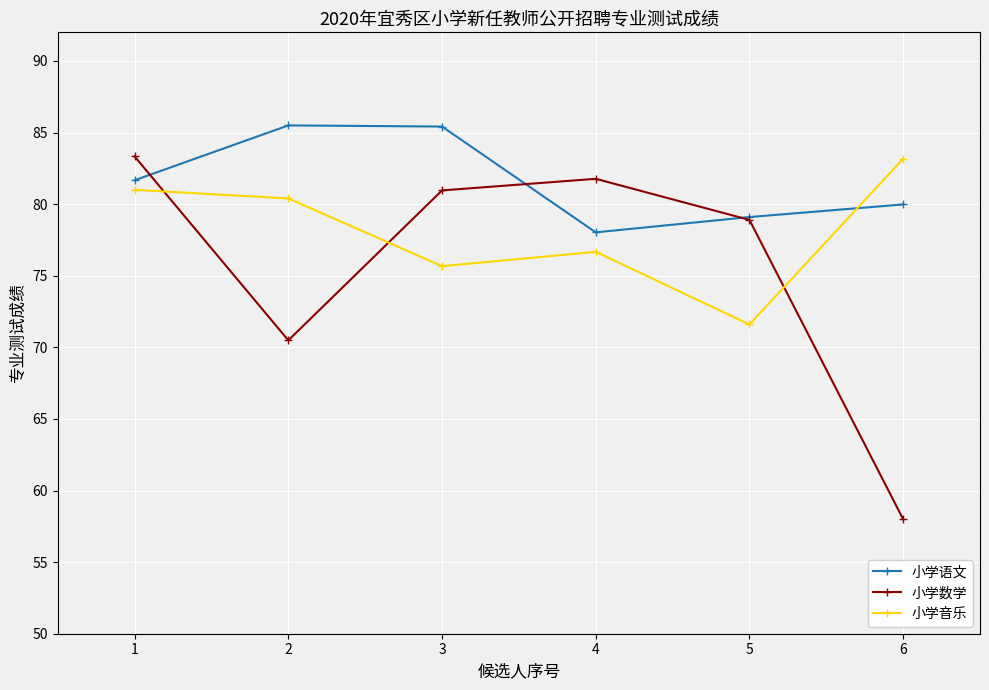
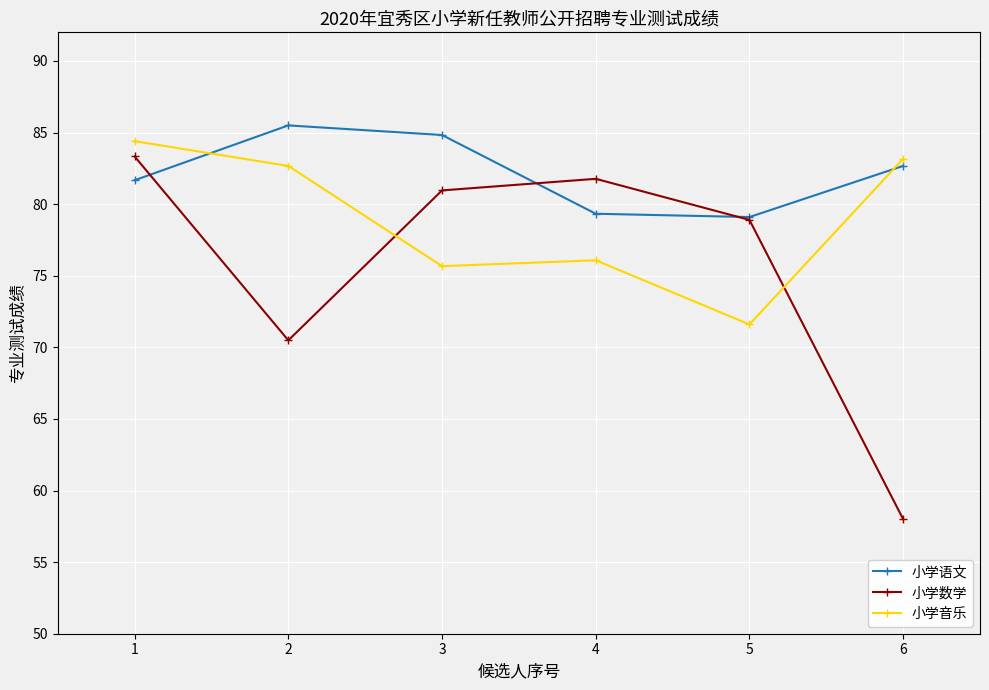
  {
    "小学语文": {
      "1": 81.7,
      "2": 85.5,
-     "3": 85.4,
-     "4": 78.0,
+     "3": 84.8,
+     "4": 79.3,
      "5": 79.1,
-     "6": 80.0
+     "6": 82.7
    },
    "小学数学": {
      "1": 83.3,
      "2": 70.5,
      "3": 81.0,
      "4": 81.8,
      "5": 78.9,
      "6": 58.0
    },
    "小学音乐": {
-     "1": 81.0,
-     "2": 80.4,
+     "1": 84.4,
+     "2": 82.7,
      "3": 75.7,
-     "4": 76.7,
+     "4": 76.1,
      "5": 71.6,
      "6": 83.2
    }
  }
